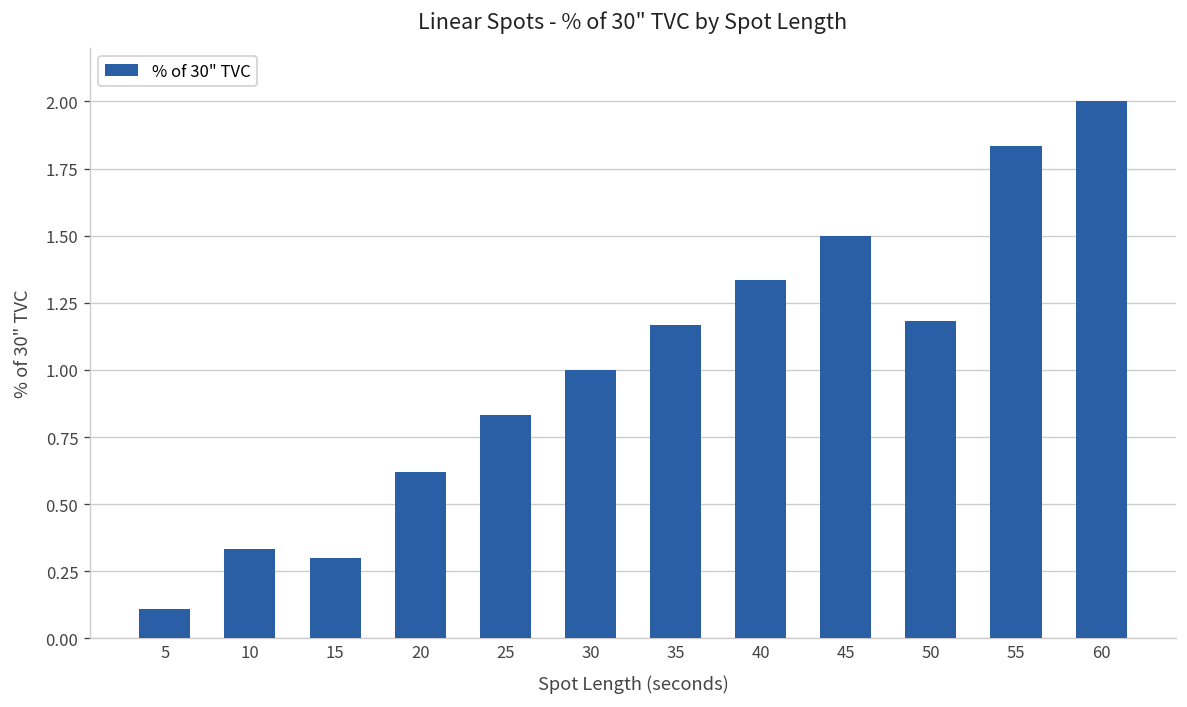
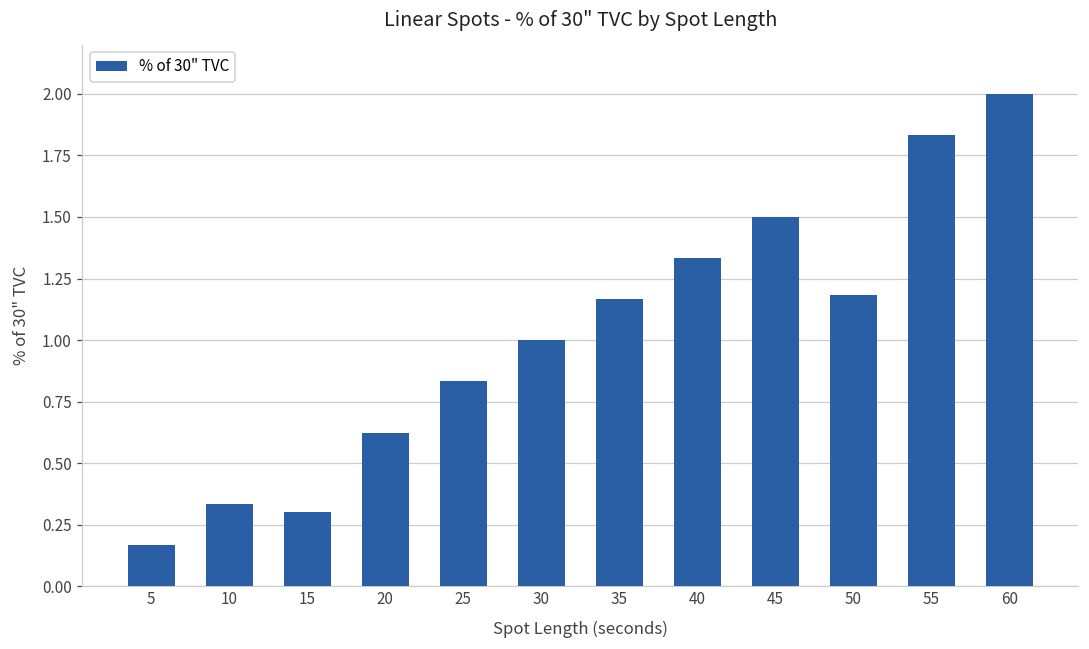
  {
-   "5": 0.11,
+   "5": 0.17,
    "10": 0.33,
    "15": 0.30,
    "20": 0.62,
    "25": 0.83,
    "30": 1.00,
    "35": 1.17,
    "40": 1.33,
    "45": 1.50,
    "50": 1.18,
    "55": 1.83,
    "60": 2.00
  }
